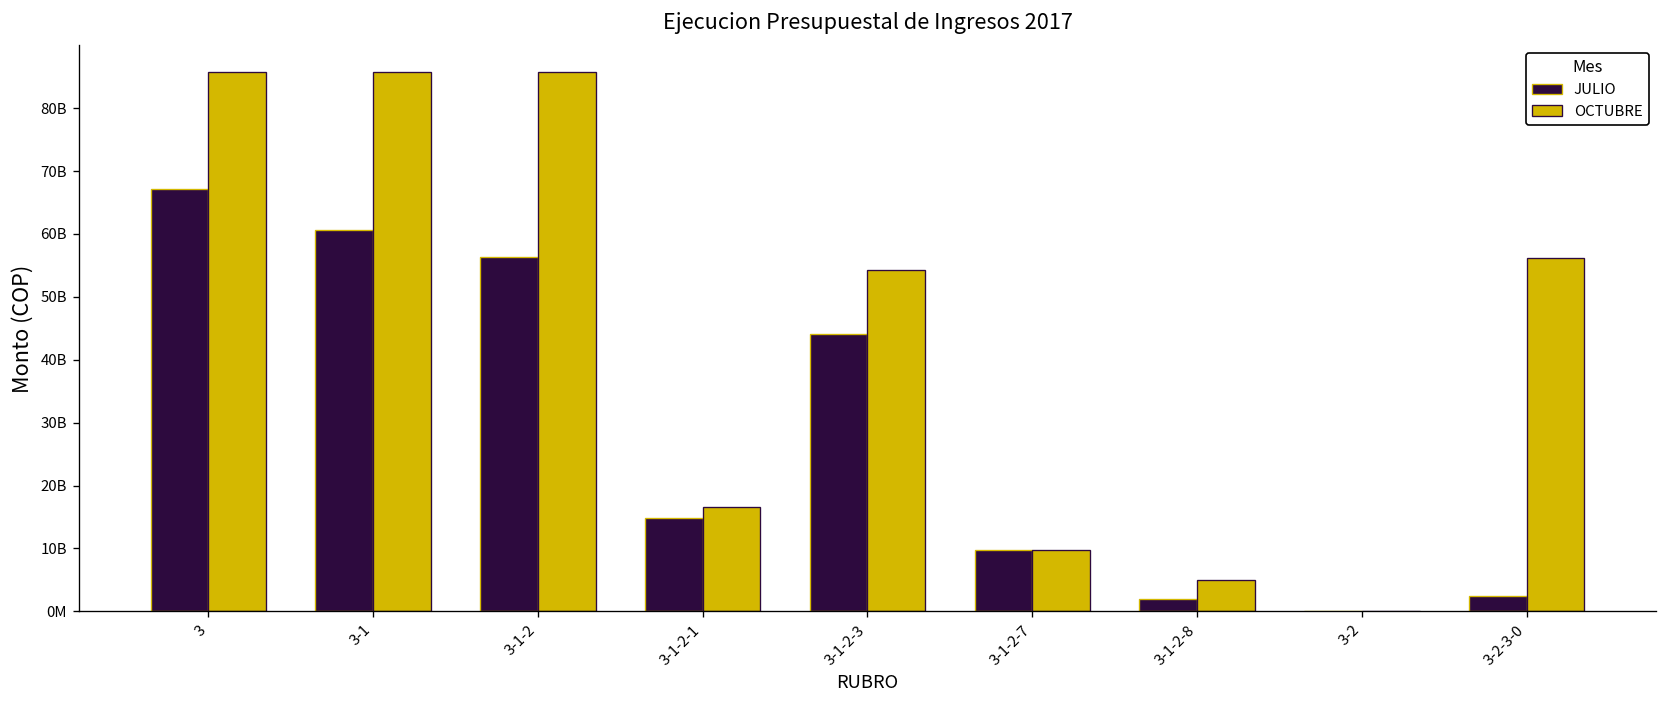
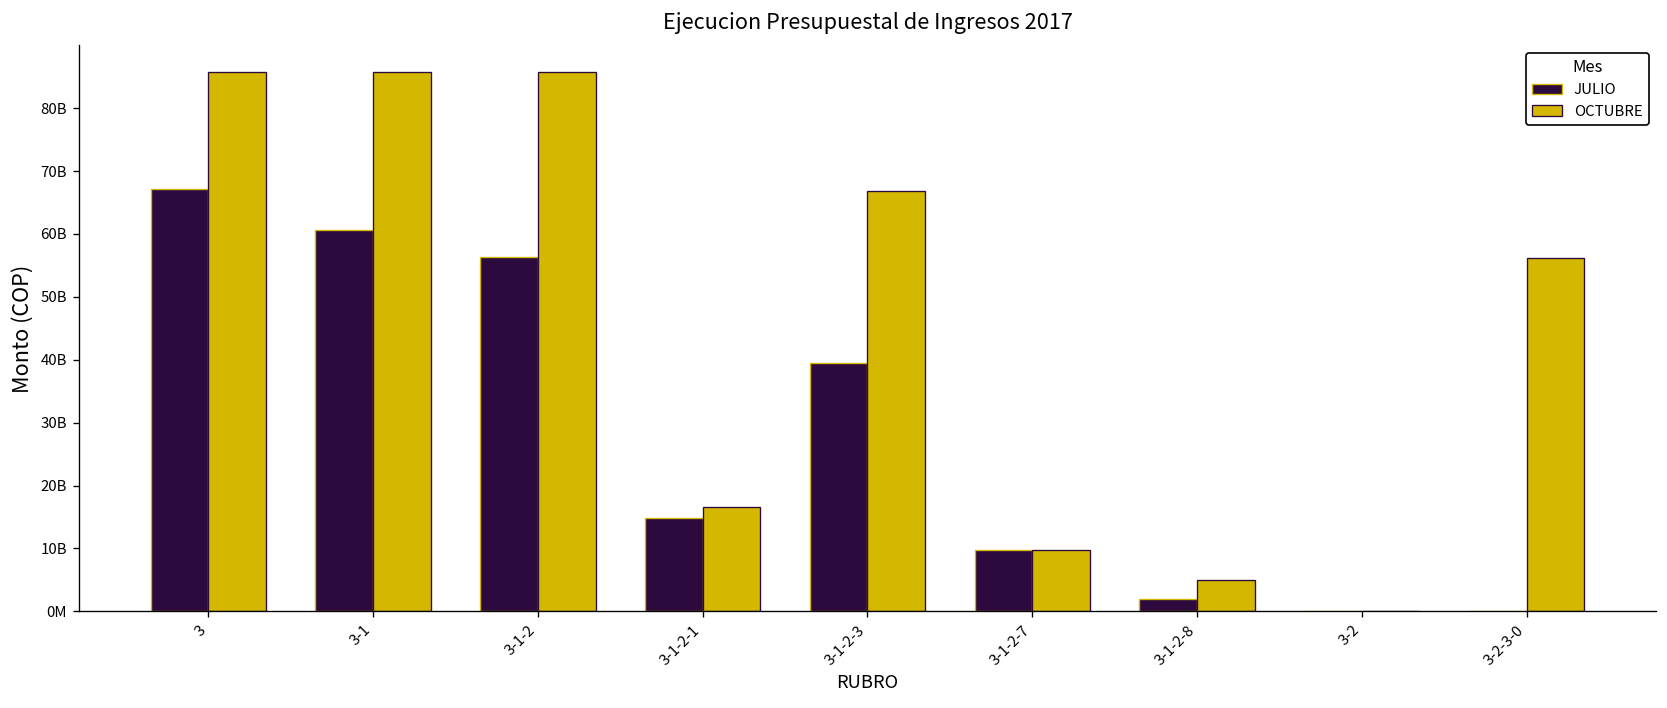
  {
    "JULIO": {
      "3": 67000000000,
      "3-1": 61000000000,
      "3-1-2": 56000000000,
      "3-1-2-1": 15000000000,
-     "3-1-2-3": 44000000000,
+     "3-1-2-3": 40000000000,
      "3-1-2-7": 10000000000,
      "3-1-2-8": 2000000000,
-     "3-2-3-0": 2000000000
+     "3-2-3-0": 0
    },
    "OCTUBRE": {
      "3": 86000000000,
      "3-1": 86000000000,
      "3-1-2": 86000000000,
      "3-1-2-1": 17000000000,
-     "3-1-2-3": 54000000000,
+     "3-1-2-3": 67000000000,
      "3-1-2-7": 10000000000,
      "3-1-2-8": 5000000000,
      "3-2-3-0": 56000000000
    }
  }
